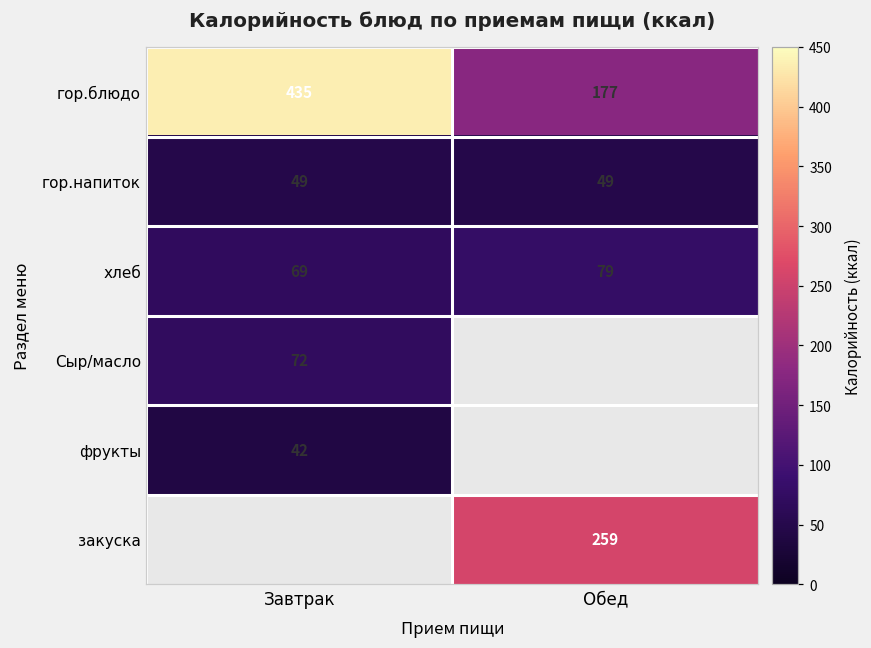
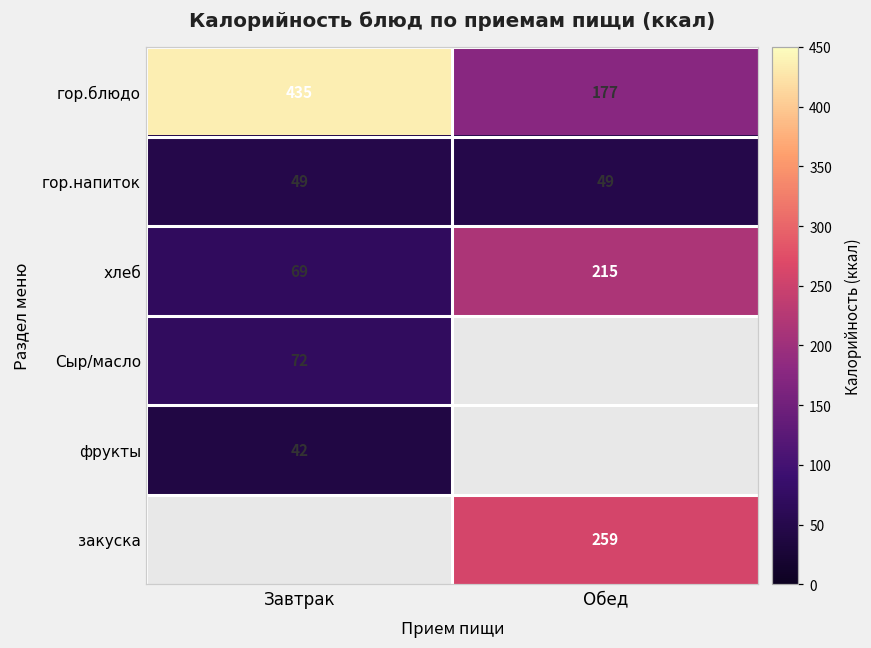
  {
    "гор.блюдо": {
      "Завтрак": 435,
      "Обед": 177
    },
    "хлеб": {
-     "Обед": 79
+     "Обед": 215
    },
    "закуска": {
      "Обед": 259
    }
  }
